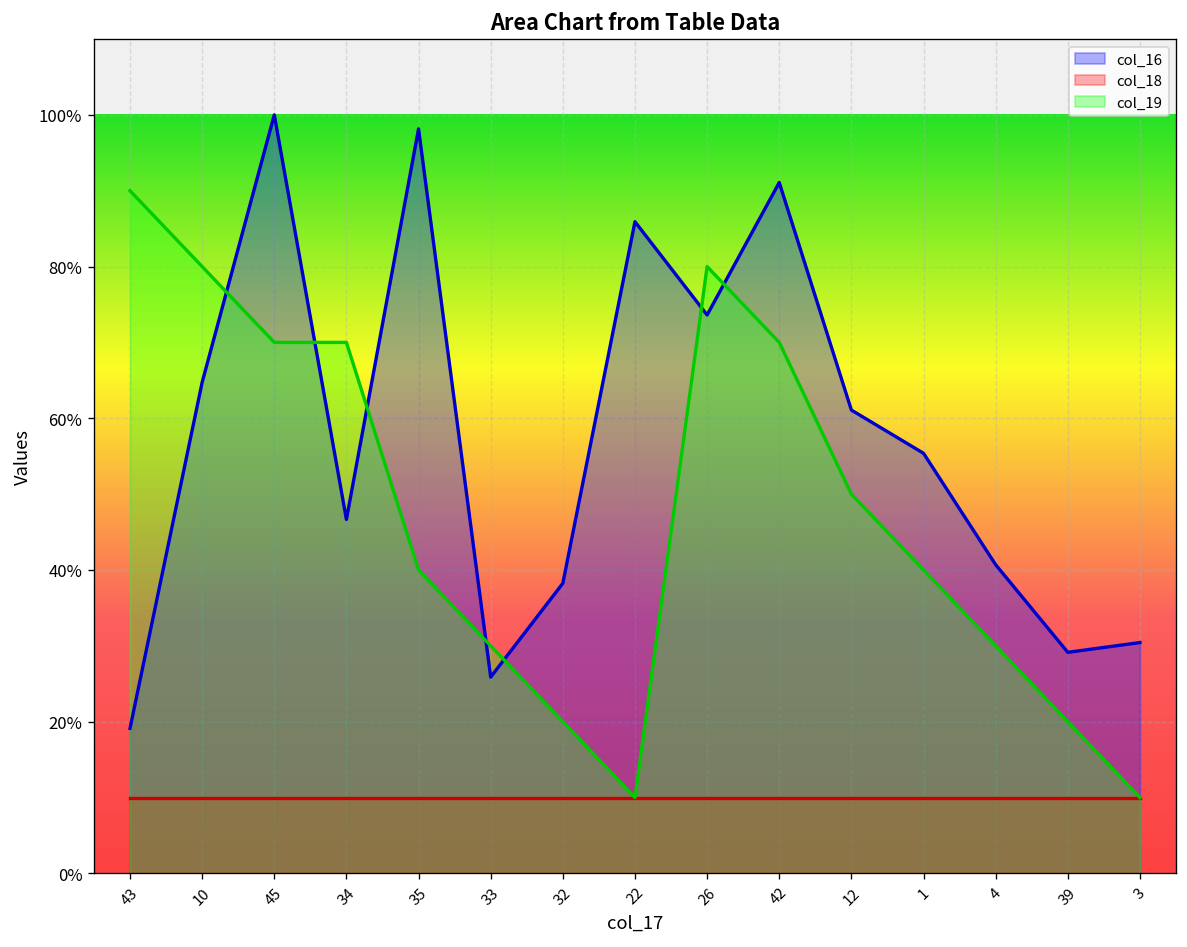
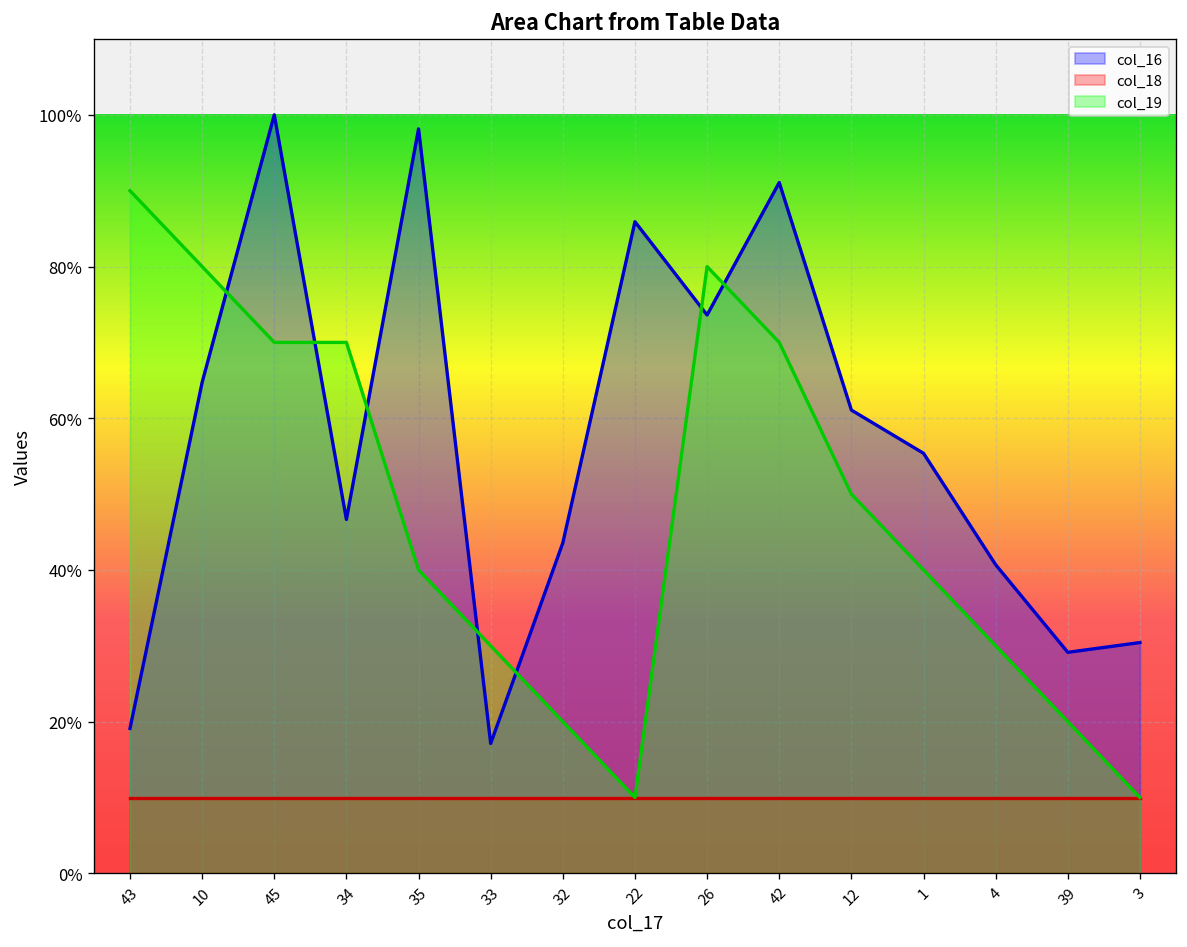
  {
    "col_16": {
      "43": "19%",
      "10": "65%",
      "45": "100%",
      "34": "47%",
      "35": "98%",
-     "33": "26%",
-     "32": "38%",
+     "33": "17%",
+     "32": "44%",
      "22": "86%",
      "26": "74%",
      "42": "91%",
      "12": "61%",
      "1": "55%",
      "4": "41%",
      "39": "29%",
      "3": "30%"
    },
    "col_18": {
      "43": "10%",
      "10": "10%",
      "45": "10%",
      "34": "10%",
      "35": "10%",
      "33": "10%",
      "32": "10%",
      "26": "10%",
      "42": "10%",
      "12": "10%",
      "1": "10%",
      "4": "10%",
      "39": "10%"
    },
    "col_19": {
      "43": "90%",
      "10": "80%",
      "45": "70%",
      "34": "70%",
      "35": "40%",
      "33": "30%",
      "32": "20%",
      "26": "80%",
      "42": "70%",
      "12": "50%",
      "1": "40%",
      "4": "30%",
      "39": "20%"
    }
  }
